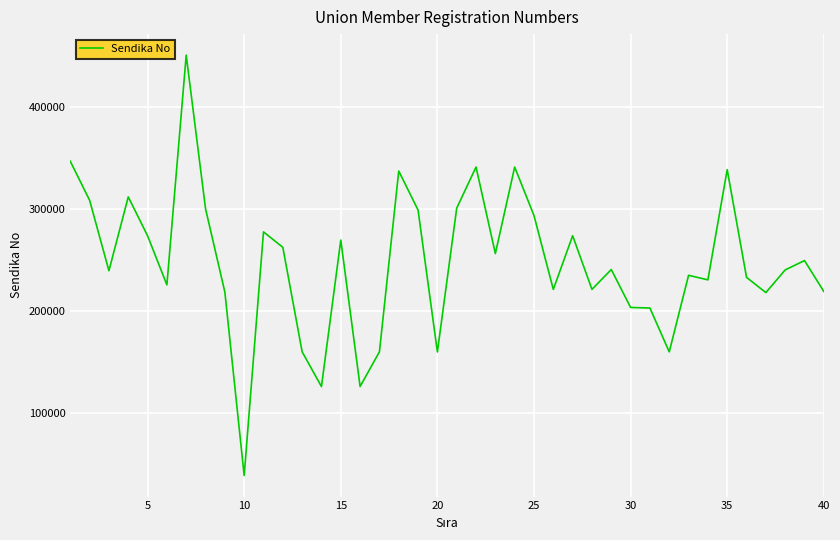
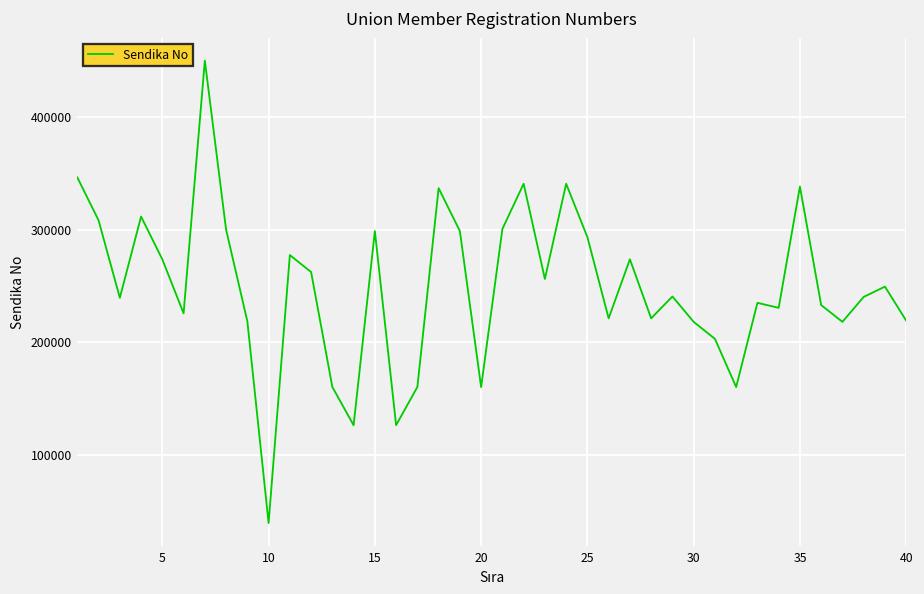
  {
    "5": 274000,
    "10": 39000,
-   "15": 269000,
+   "15": 299000,
    "20": 160000,
    "25": 293000,
-   "30": 203000,
+   "30": 218000,
    "35": 338000,
    "40": 219000
  }
